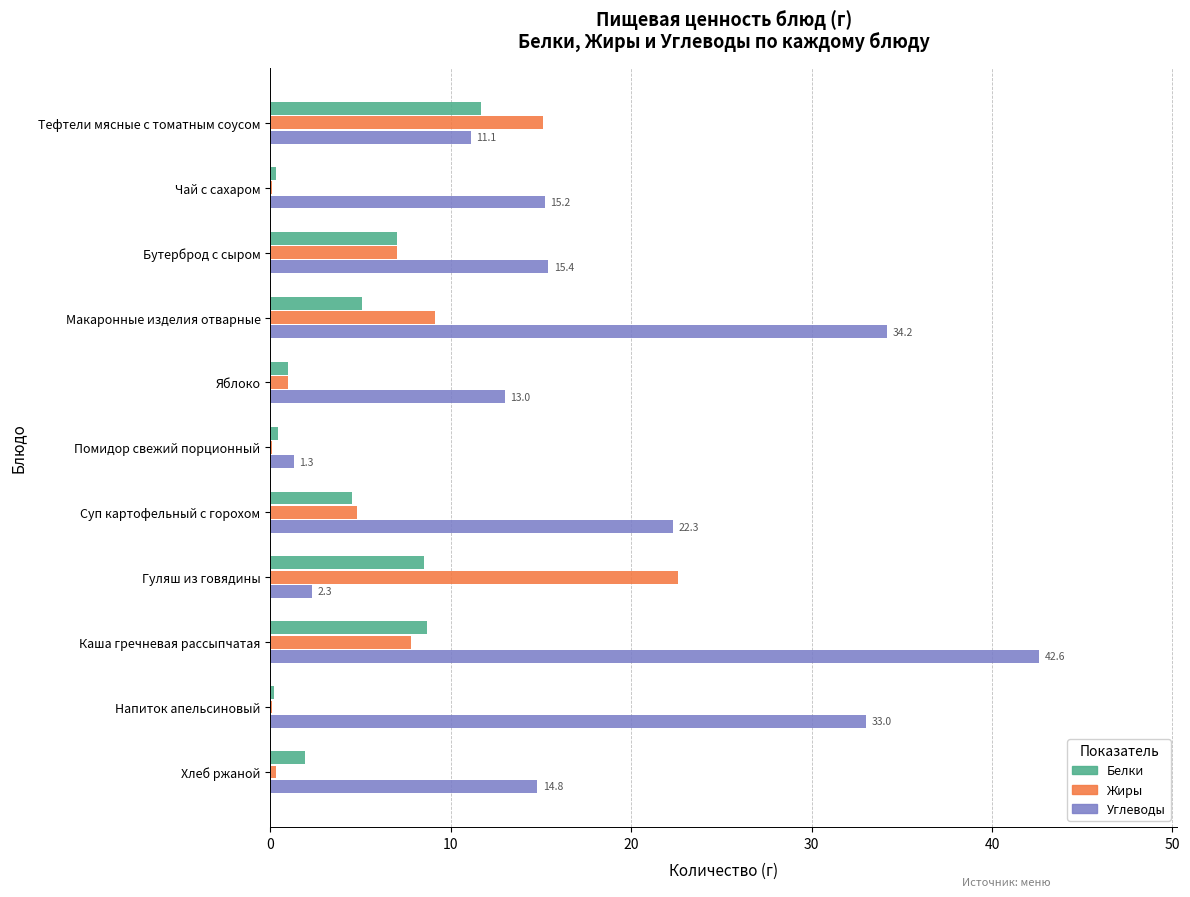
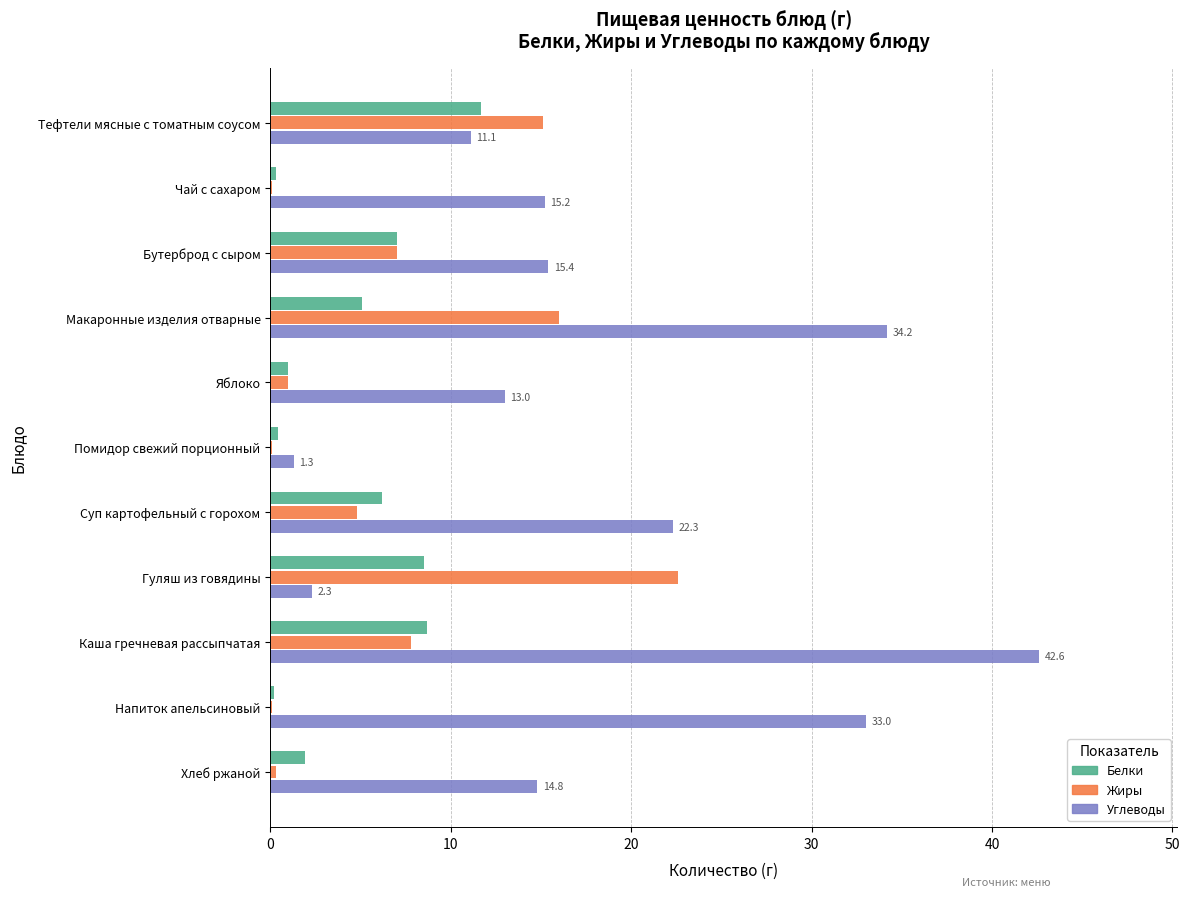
  {
    "Белки": {
      "Тефтели мясные с томатным соусом": 11.7,
      "Чай с сахаром": 0.3,
      "Бутерброд с сыром": 7.0,
      "Макаронные изделия отварные": 5.1,
      "Яблоко": 1.0,
      "Помидор свежий порционный": 0.4,
-     "Суп картофельный с горохом": 4.5,
+     "Суп картофельный с горохом": 6.2,
      "Гуляш из говядины": 8.5,
      "Каша гречневая рассыпчатая": 8.7,
      "Напиток апельсиновый": 0.2,
      "Хлеб ржаной": 1.9
    },
    "Жиры": {
      "Тефтели мясные с томатным соусом": 15.1,
      "Бутерброд с сыром": 7.0,
-     "Макаронные изделия отварные": 9.1,
+     "Макаронные изделия отварные": 16.0,
      "Яблоко": 1.0,
      "Суп картофельный с горохом": 4.8,
      "Гуляш из говядины": 22.6,
      "Каша гречневая рассыпчатая": 7.8,
      "Хлеб ржаной": 0.3
    },
    "Углеводы": {
      "Тефтели мясные с томатным соусом": 11.1,
      "Чай с сахаром": 15.2,
      "Бутерброд с сыром": 15.4,
      "Макаронные изделия отварные": 34.2,
      "Яблоко": 13.0,
      "Помидор свежий порционный": 1.3,
      "Суп картофельный с горохом": 22.3,
      "Гуляш из говядины": 2.3,
      "Каша гречневая рассыпчатая": 42.6,
      "Напиток апельсиновый": 33.0,
      "Хлеб ржаной": 14.8
    }
  }
